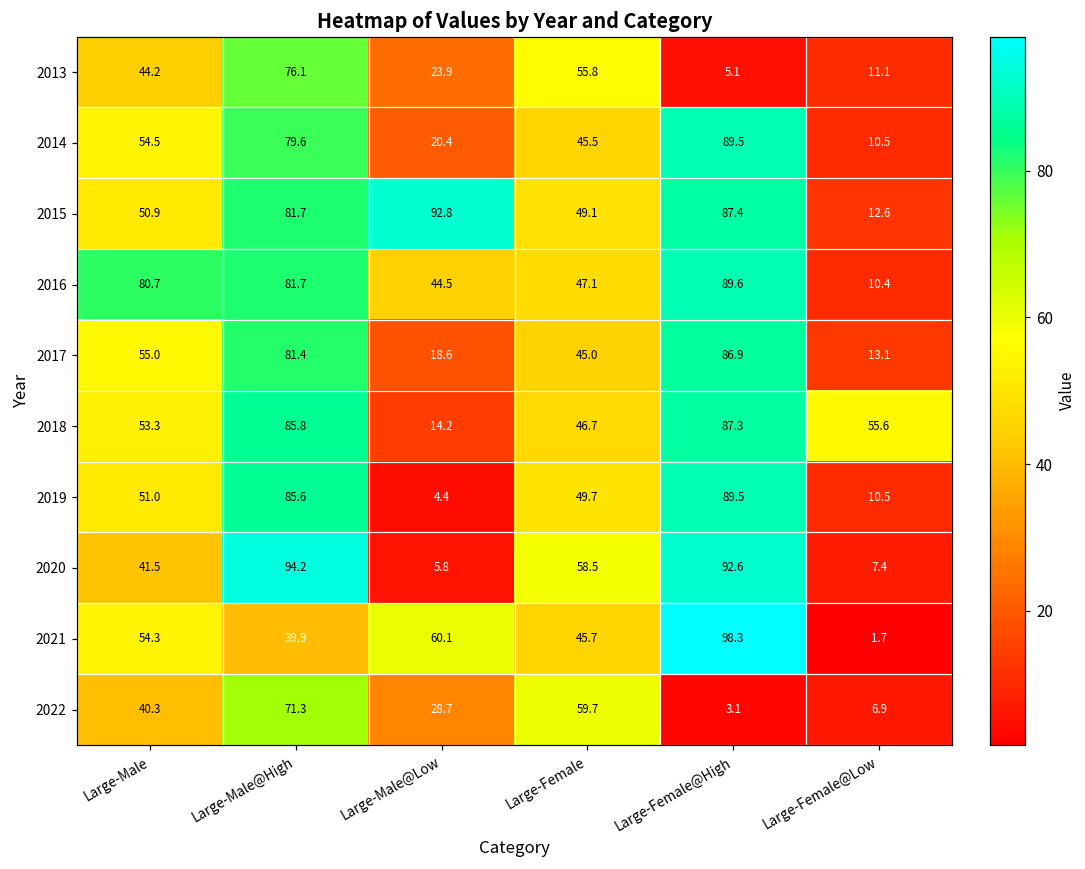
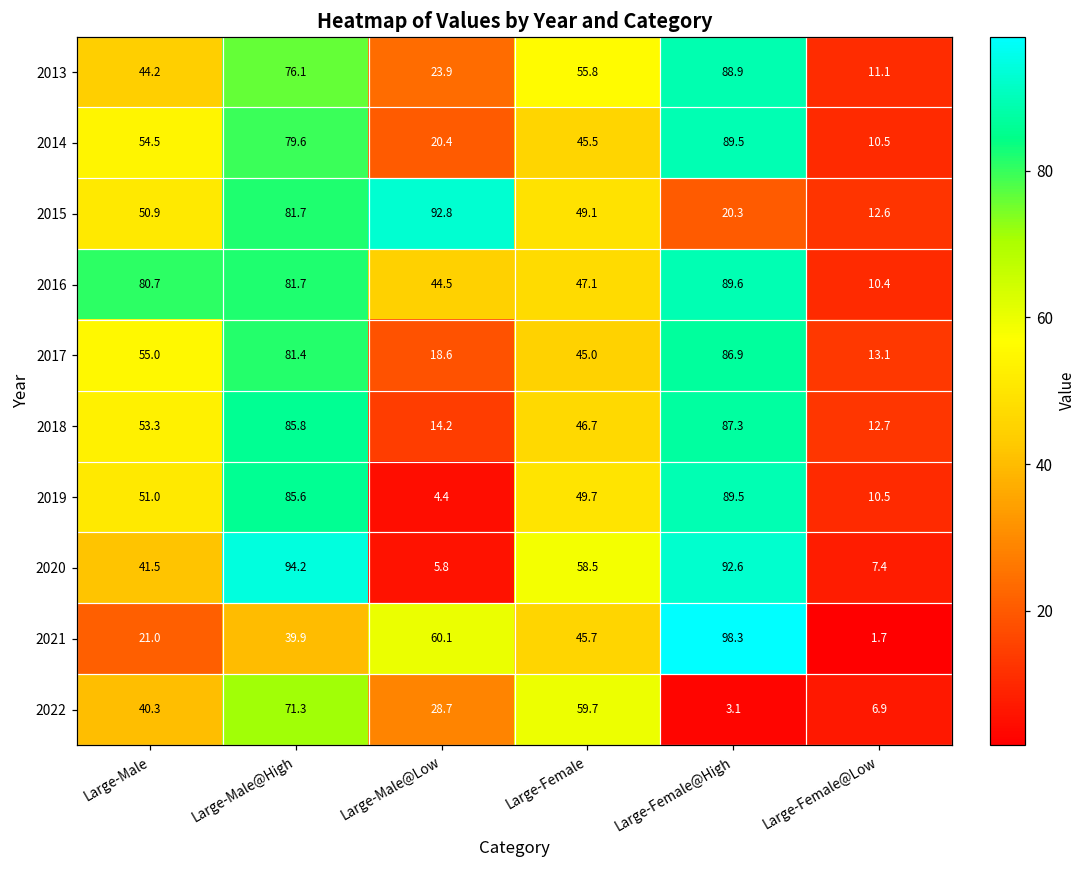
  {
    "2013": {
      "Large-Male": 44.2,
      "Large-Male@High": 76.1,
      "Large-Male@Low": 23.9,
      "Large-Female": 55.8,
-     "Large-Female@High": 5.1,
+     "Large-Female@High": 88.9,
      "Large-Female@Low": 11.1
    },
    "2014": {
      "Large-Male": 54.5,
      "Large-Male@High": 79.6,
      "Large-Male@Low": 20.4,
      "Large-Female": 45.5,
      "Large-Female@High": 89.5,
      "Large-Female@Low": 10.5
    },
    "2015": {
      "Large-Male": 50.9,
      "Large-Male@High": 81.7,
      "Large-Male@Low": 92.8,
      "Large-Female": 49.1,
-     "Large-Female@High": 87.4,
+     "Large-Female@High": 20.3,
      "Large-Female@Low": 12.6
    },
    "2016": {
      "Large-Male": 80.7,
      "Large-Male@High": 81.7,
      "Large-Male@Low": 44.5,
      "Large-Female": 47.1,
      "Large-Female@High": 89.6,
      "Large-Female@Low": 10.4
    },
    "2017": {
      "Large-Male": 55.0,
      "Large-Male@High": 81.4,
      "Large-Male@Low": 18.6,
      "Large-Female": 45.0,
      "Large-Female@High": 86.9,
      "Large-Female@Low": 13.1
    },
    "2018": {
      "Large-Male": 53.3,
      "Large-Male@High": 85.8,
      "Large-Male@Low": 14.2,
      "Large-Female": 46.7,
      "Large-Female@High": 87.3,
-     "Large-Female@Low": 55.6
+     "Large-Female@Low": 12.7
    },
    "2019": {
      "Large-Male": 51.0,
      "Large-Male@High": 85.6,
      "Large-Male@Low": 4.4,
      "Large-Female": 49.7,
      "Large-Female@High": 89.5,
      "Large-Female@Low": 10.5
    },
    "2020": {
      "Large-Male": 41.5,
      "Large-Male@High": 94.2,
      "Large-Male@Low": 5.8,
      "Large-Female": 58.5,
      "Large-Female@High": 92.6,
      "Large-Female@Low": 7.4
    },
    "2021": {
-     "Large-Male": 54.3,
+     "Large-Male": 21.0,
      "Large-Male@High": 39.9,
      "Large-Male@Low": 60.1,
      "Large-Female": 45.7,
      "Large-Female@High": 98.3,
      "Large-Female@Low": 1.7
    },
    "2022": {
      "Large-Male": 40.3,
      "Large-Male@High": 71.3,
      "Large-Male@Low": 28.7,
      "Large-Female": 59.7,
      "Large-Female@High": 3.1,
      "Large-Female@Low": 6.9
    }
  }
